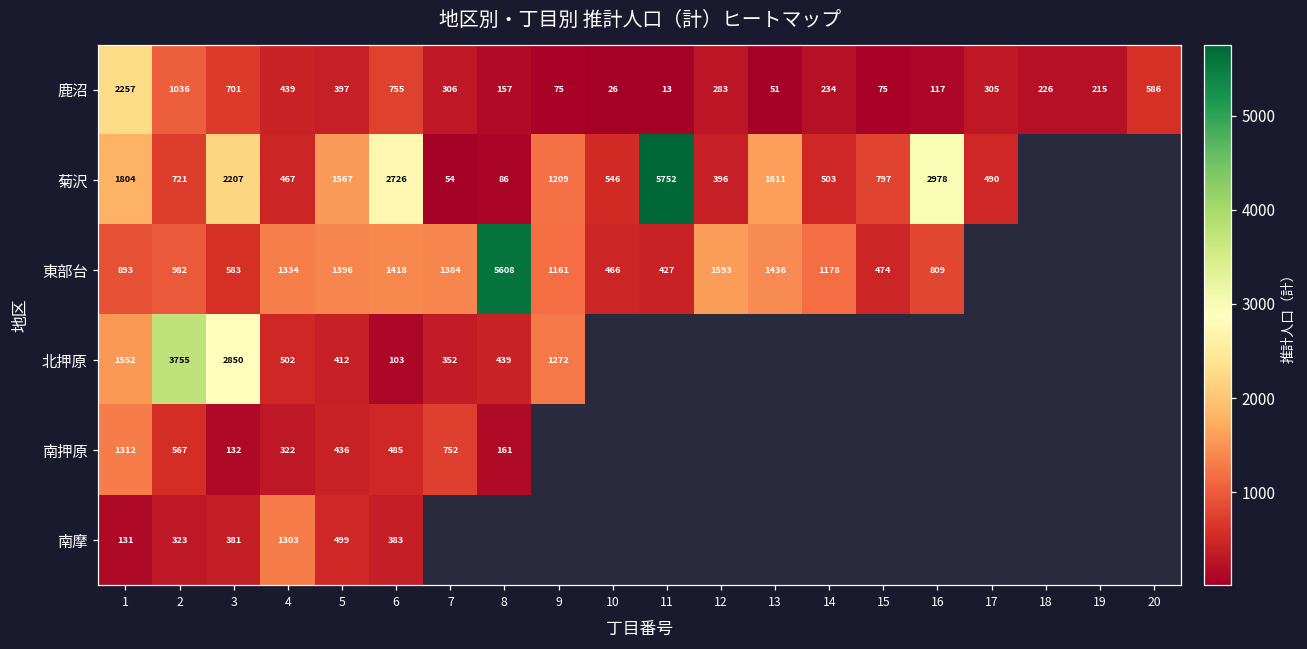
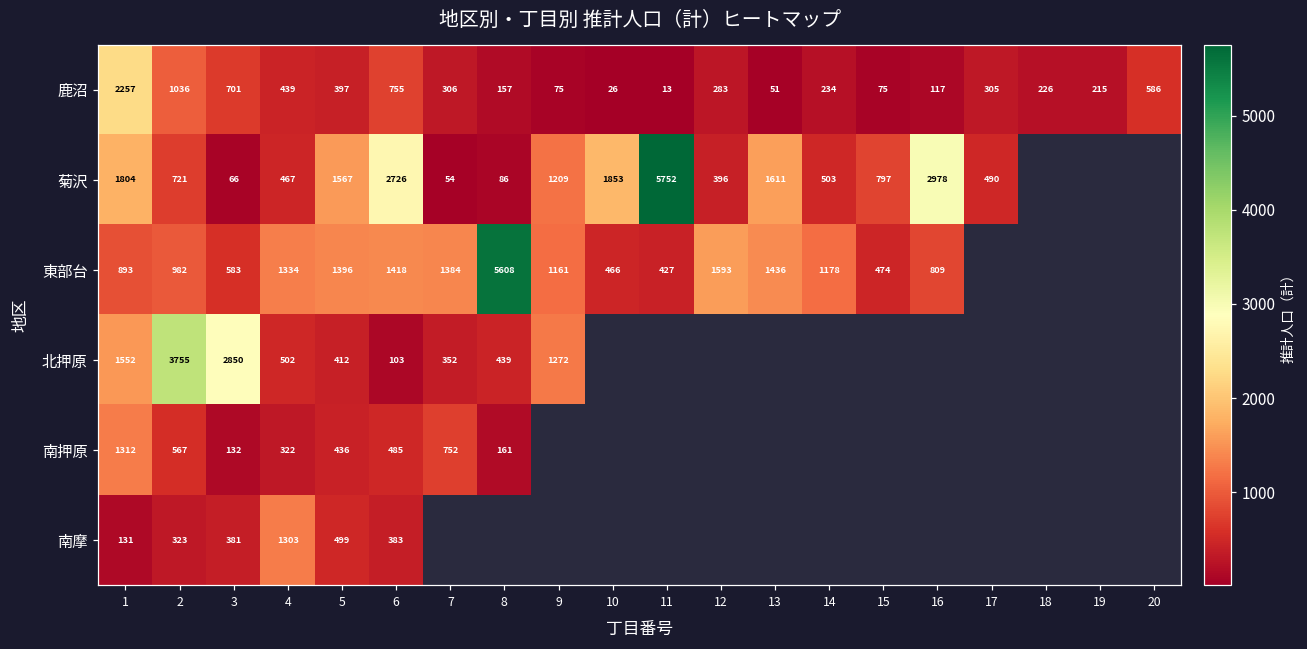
  {
    "鹿沼": {
      "1": 2257,
      "2": 1036,
      "3": 701,
      "4": 439,
      "5": 397,
      "6": 755,
      "7": 306,
      "8": 157,
      "9": 75,
      "10": 26,
      "11": 13,
      "12": 283,
      "13": 51,
      "14": 234,
      "15": 75,
      "16": 117,
      "17": 305,
      "18": 226,
      "19": 215,
      "20": 586
    },
    "菊沢": {
      "1": 1804,
      "2": 721,
-     "3": 2207,
+     "3": 66,
      "4": 467,
      "5": 1567,
      "6": 2726,
      "7": 54,
      "8": 86,
      "9": 1209,
-     "10": 546,
+     "10": 1853,
      "11": 5752,
      "12": 396,
      "13": 1611,
      "14": 503,
      "15": 797,
      "16": 2978,
      "17": 490
    },
    "東部台": {
      "1": 893,
      "2": 982,
      "3": 583,
      "4": 1334,
      "5": 1396,
      "6": 1418,
      "7": 1384,
      "8": 5608,
      "9": 1161,
      "10": 466,
      "11": 427,
      "12": 1593,
      "13": 1436,
      "14": 1178,
      "15": 474,
      "16": 809
    },
    "北押原": {
      "1": 1552,
      "2": 3755,
      "3": 2850,
      "4": 502,
      "5": 412,
      "6": 103,
      "7": 352,
      "8": 439,
      "9": 1272
    },
    "南押原": {
      "1": 1312,
      "2": 567,
      "3": 132,
      "4": 322,
      "5": 436,
      "6": 485,
      "7": 752,
      "8": 161
    },
    "南摩": {
      "1": 131,
      "2": 323,
      "3": 381,
      "4": 1303,
      "5": 499,
      "6": 383
    }
  }
